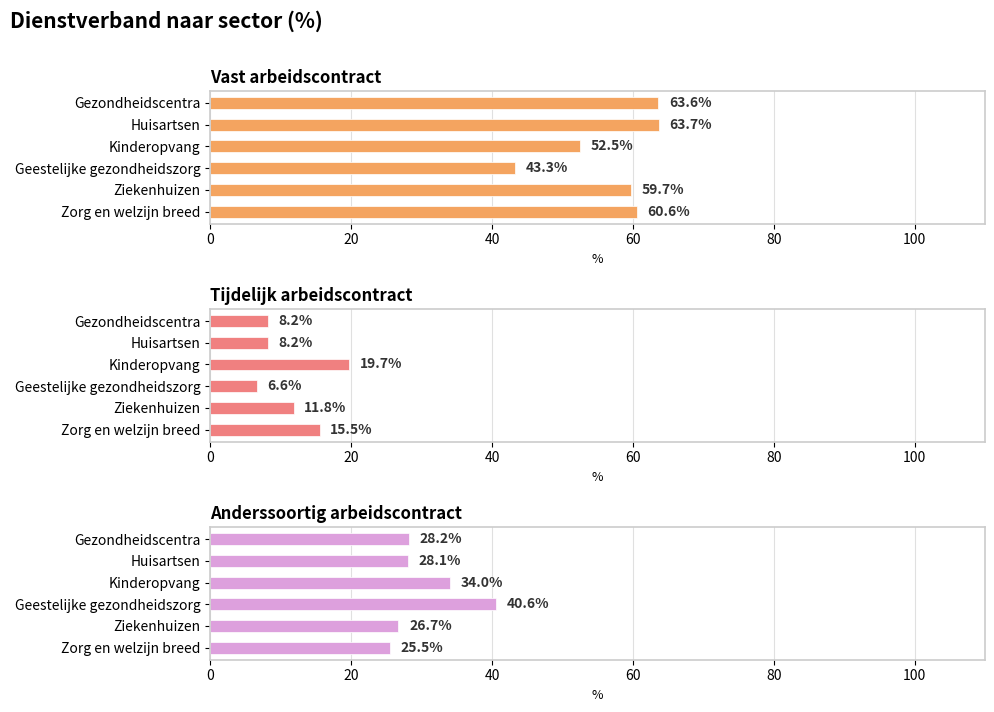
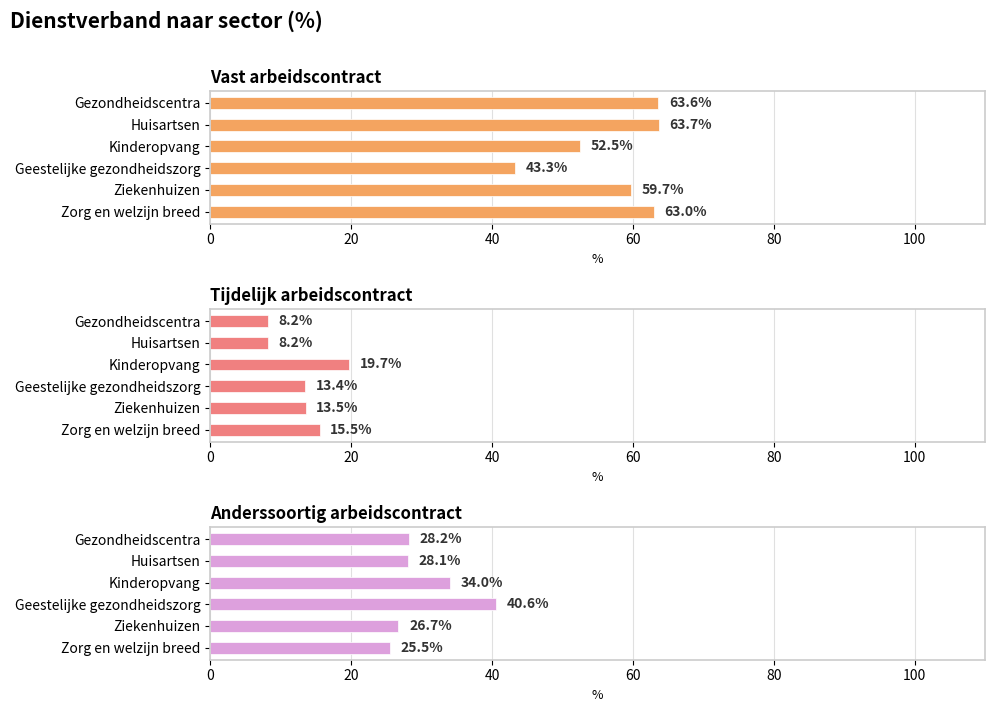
  {
    "Vast arbeidscontract": {
      "Gezondheidscentra": "63.6%",
      "Huisartsen": "63.7%",
      "Kinderopvang": "52.5%",
      "Geestelijke gezondheidszorg": "43.3%",
      "Ziekenhuizen": "59.7%",
-     "Zorg en welzijn breed": "60.6%"
+     "Zorg en welzijn breed": "63.0%"
    },
    "Tijdelijk arbeidscontract": {
      "Gezondheidscentra": "8.2%",
      "Huisartsen": "8.2%",
      "Kinderopvang": "19.7%",
-     "Geestelijke gezondheidszorg": "6.6%",
-     "Ziekenhuizen": "11.8%",
+     "Geestelijke gezondheidszorg": "13.4%",
+     "Ziekenhuizen": "13.5%",
      "Zorg en welzijn breed": "15.5%"
    },
    "Anderssoortig arbeidscontract": {
      "Gezondheidscentra": "28.2%",
      "Huisartsen": "28.1%",
      "Kinderopvang": "34.0%",
      "Geestelijke gezondheidszorg": "40.6%",
      "Ziekenhuizen": "26.7%",
      "Zorg en welzijn breed": "25.5%"
    }
  }
